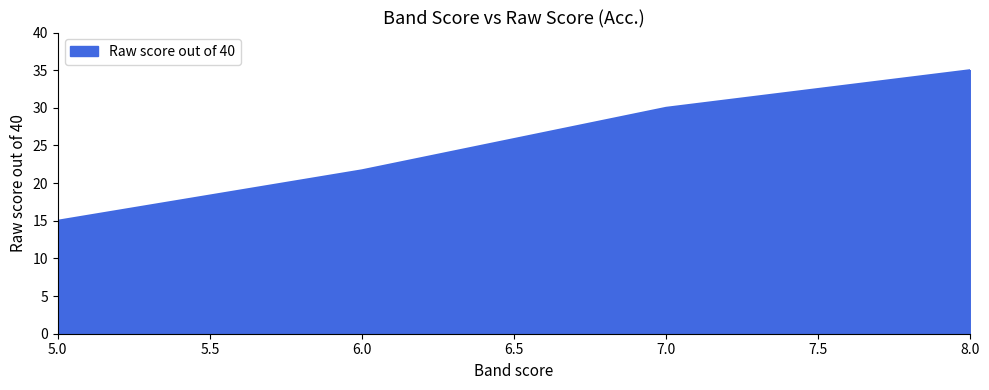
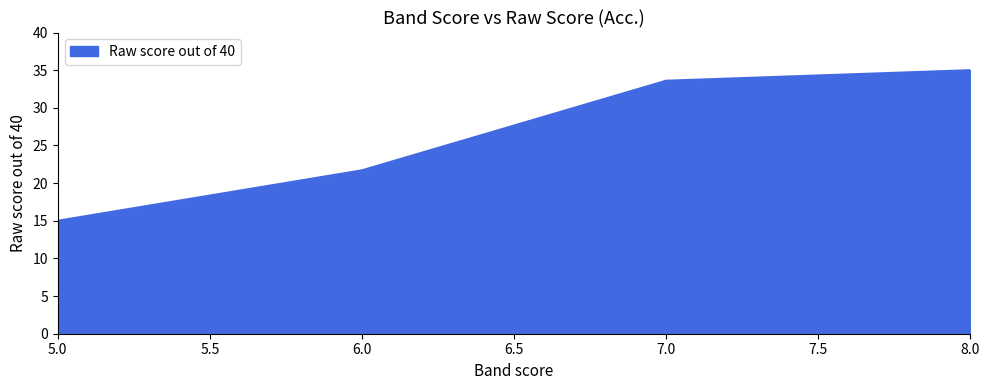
  {
    "5.0": 15,
    "6.0": 22,
-   "7.0": 30,
+   "7.0": 34,
    "8.0": 35
  }
